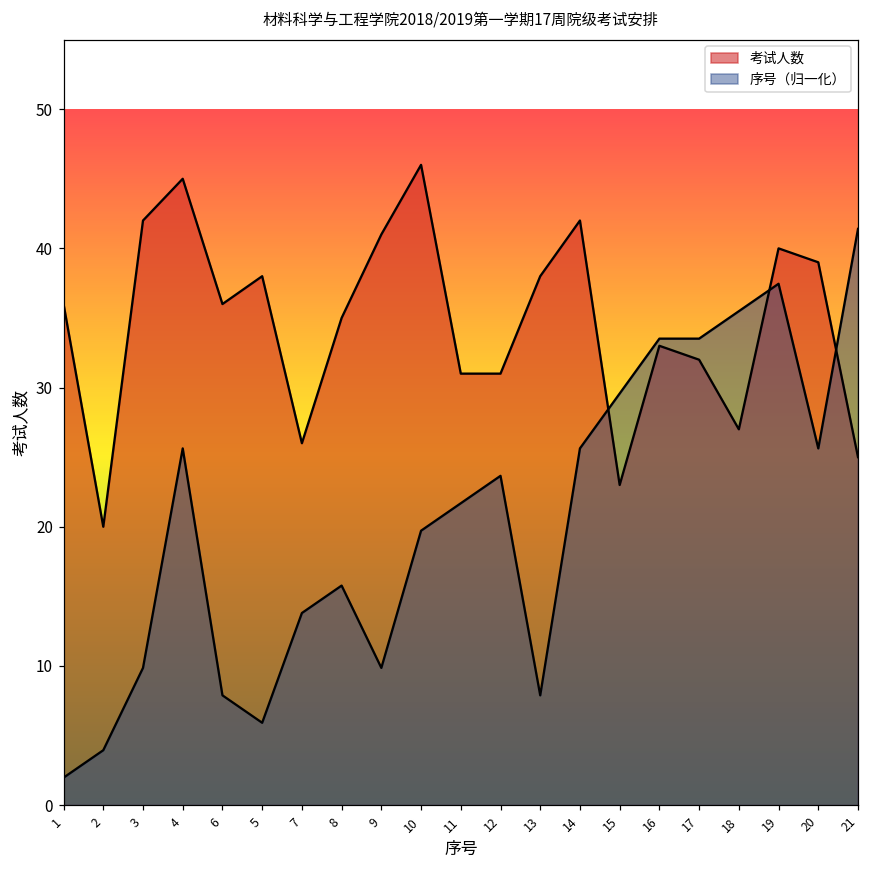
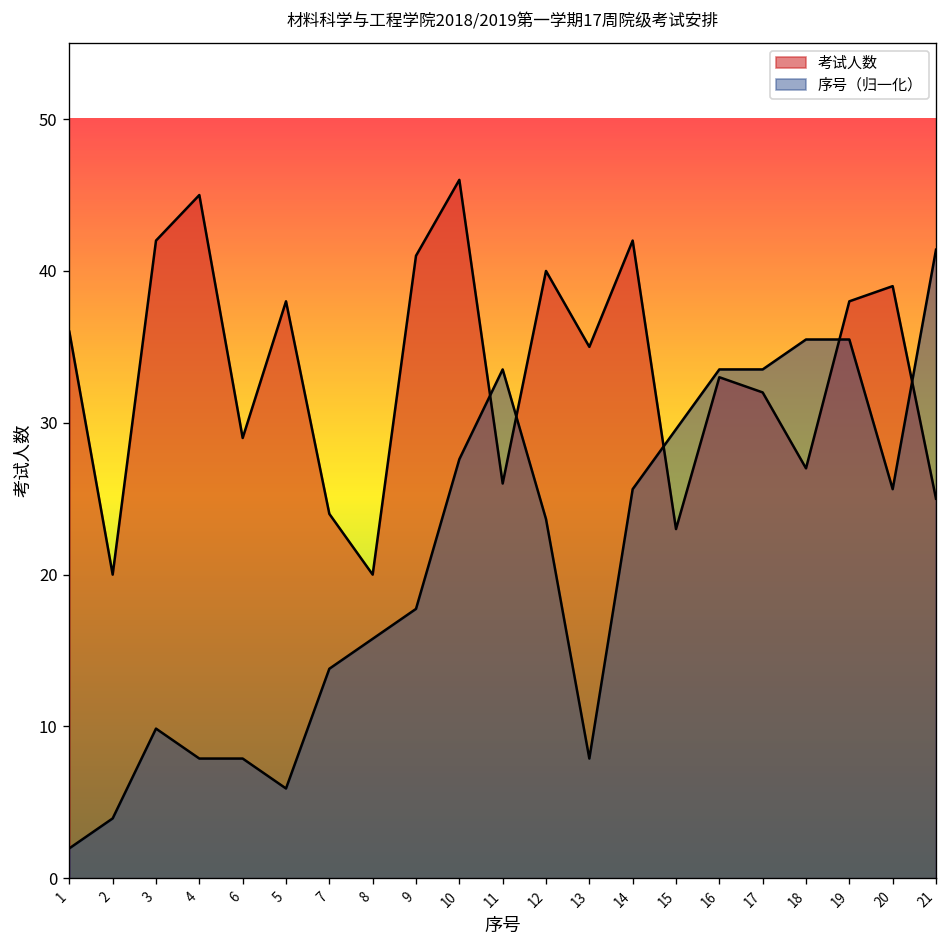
  {
    "考试人数": {
      "1": 36,
      "2": 20,
      "3": 42,
      "4": 45,
-     "6": 36,
+     "6": 29,
      "5": 38,
-     "7": 26,
-     "8": 35,
+     "7": 24,
+     "8": 20,
      "9": 41,
      "10": 46,
-     "11": 31,
-     "12": 31,
-     "13": 38,
+     "11": 26,
+     "12": 40,
+     "13": 35,
      "14": 42,
      "15": 23,
      "16": 33,
      "17": 32,
      "18": 27,
-     "19": 40,
+     "19": 38,
      "20": 39,
      "21": 25
    },
    "序号（归一化）": {
      "1": 2.0,
      "2": 3.9,
      "3": 9.9,
-     "4": 25.6,
+     "4": 7.9,
      "6": 7.9,
      "5": 5.9,
      "7": 13.8,
      "8": 15.8,
-     "9": 9.9,
-     "10": 19.7,
-     "11": 21.7,
+     "9": 17.7,
+     "10": 27.6,
+     "11": 33.5,
      "12": 23.7,
      "13": 7.9,
      "14": 25.6,
      "15": 29.6,
      "16": 33.5,
      "17": 33.5,
      "18": 35.5,
-     "19": 37.5,
+     "19": 35.5,
      "20": 25.6,
      "21": 41.4
    }
  }
